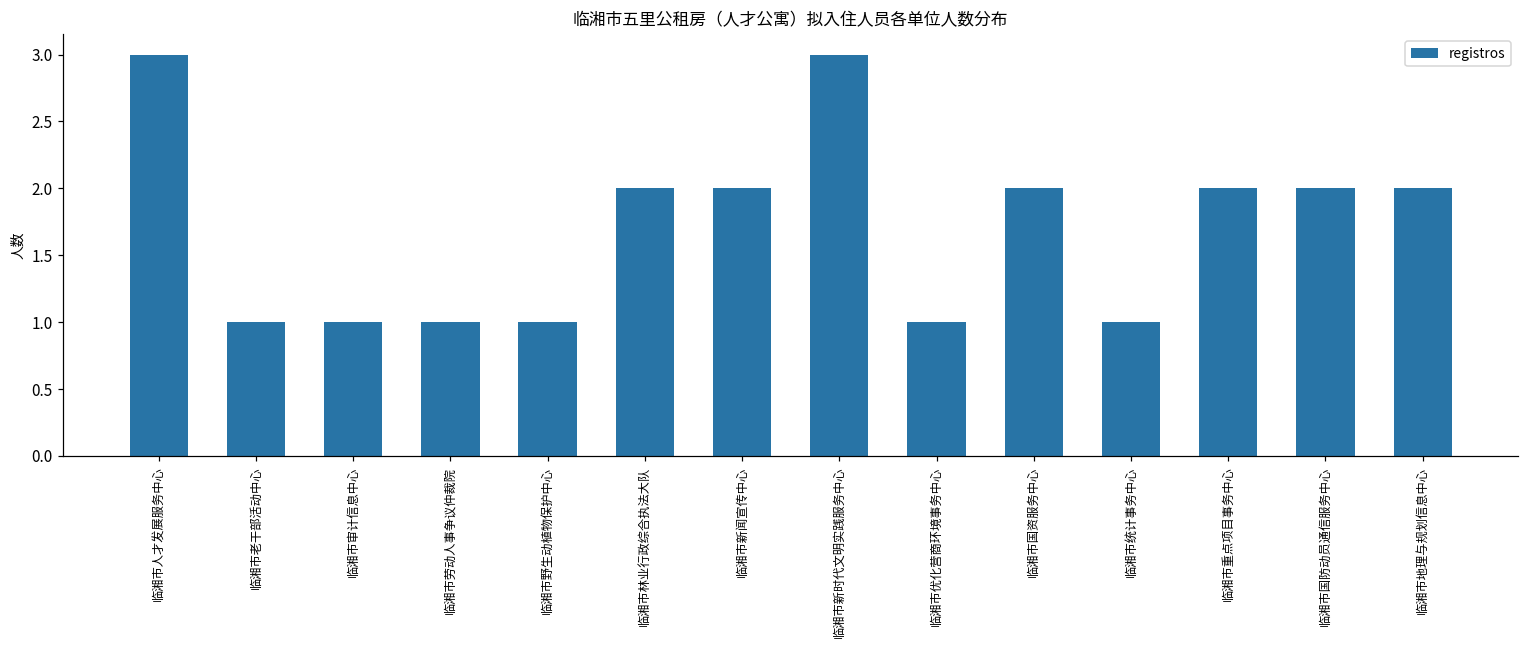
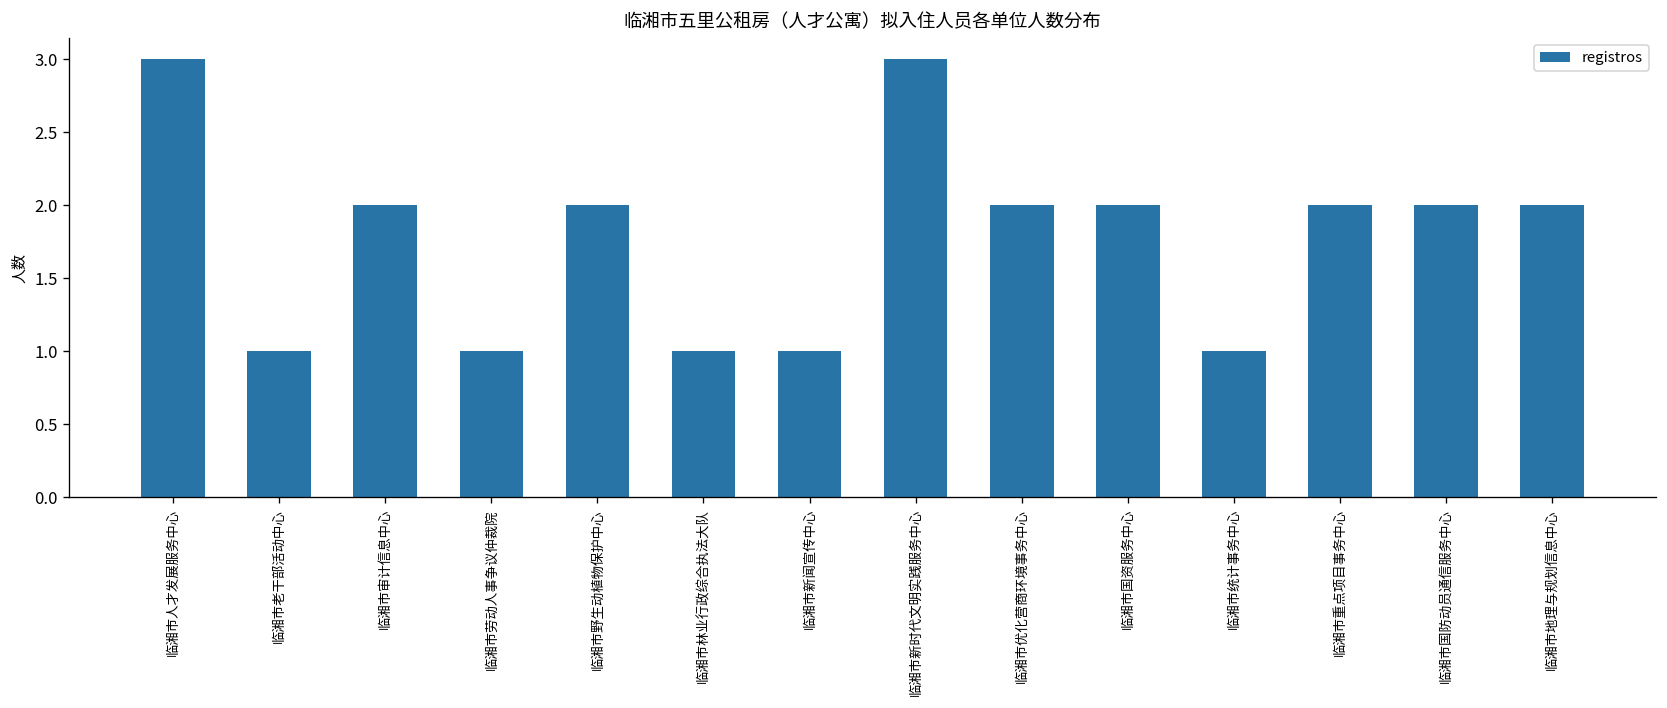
  {
    "临湘市人才发展服务中心": 3,
    "临湘市老干部活动中心": 1,
-   "临湘市审计信息中心": 1,
+   "临湘市审计信息中心": 2,
    "临湘市劳动人事争议仲裁院": 1,
-   "临湘市野生动植物保护中心": 1,
-   "临湘市林业行政综合执法大队": 2,
-   "临湘市新闻宣传中心": 2,
+   "临湘市野生动植物保护中心": 2,
+   "临湘市林业行政综合执法大队": 1,
+   "临湘市新闻宣传中心": 1,
    "临湘市新时代文明实践服务中心": 3,
-   "临湘市优化营商环境事务中心": 1,
+   "临湘市优化营商环境事务中心": 2,
    "临湘市国资服务中心": 2,
    "临湘市统计事务中心": 1,
    "临湘市重点项目事务中心": 2,
    "临湘市国防动员通信服务中心": 2,
    "临湘市地理与规划信息中心": 2
  }
